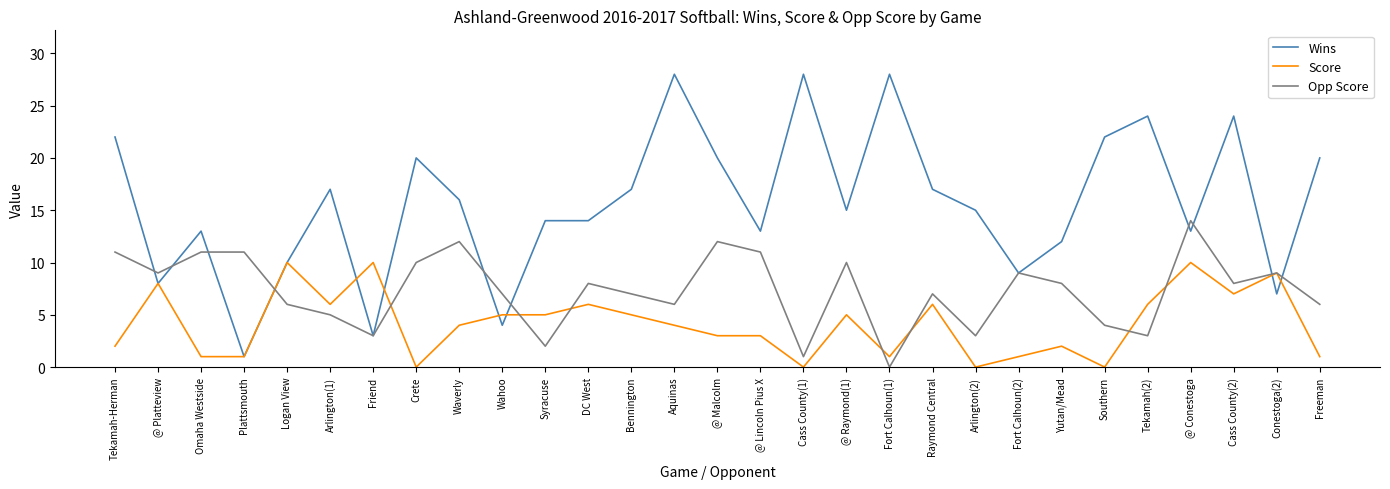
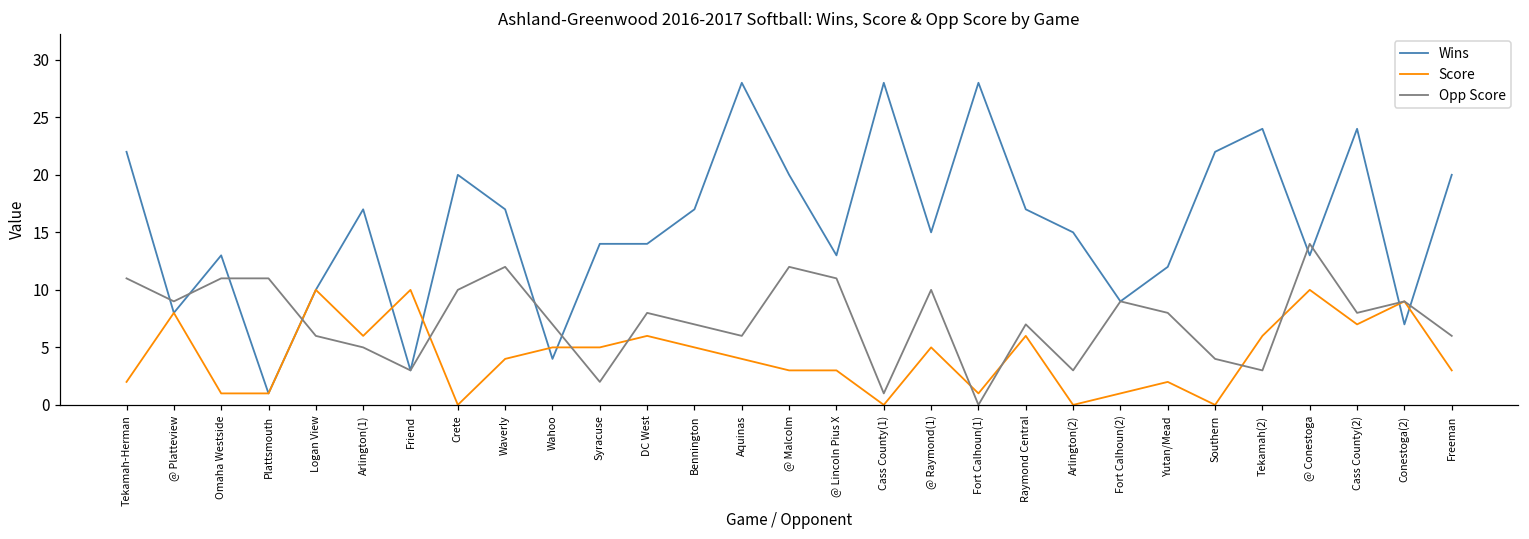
  {
    "Wins": {
      "Tekamah-Herman": 22,
      "Omaha Westside": 13,
      "Arlington(1)": 17,
      "Crete": 20,
-     "Waverly": 16,
+     "Waverly": 17,
      "Wahoo": 4,
      "Syracuse": 14,
      "DC West": 14,
      "Bennington": 17,
      "Aquinas": 28,
      "@ Malcolm": 20,
      "@ Lincoln Pius X": 13,
      "Cass County(1)": 28,
      "@ Raymond(1)": 15,
      "Fort Calhoun(1)": 28,
      "Raymond Central": 17,
      "Arlington(2)": 15,
      "Yutan/Mead": 12,
      "Southern": 22,
      "Tekamah(2)": 24,
      "@ Conestoga": 13,
      "Cass County(2)": 24,
      "Conestoga(2)": 7,
      "Freeman": 20
    },
    "Score": {
      "Tekamah-Herman": 2,
      "Omaha Westside": 1,
      "Arlington(1)": 6,
      "Friend": 10,
      "Crete": 0,
      "Waverly": 4,
      "Wahoo": 5,
      "Syracuse": 5,
      "DC West": 6,
      "Bennington": 5,
      "Aquinas": 4,
      "@ Malcolm": 3,
      "@ Lincoln Pius X": 3,
      "Cass County(1)": 0,
      "@ Raymond(1)": 5,
      "Fort Calhoun(1)": 1,
      "Raymond Central": 6,
      "Arlington(2)": 0,
      "Fort Calhoun(2)": 1,
      "Yutan/Mead": 2,
      "Southern": 0,
      "Tekamah(2)": 6,
      "@ Conestoga": 10,
      "Cass County(2)": 7,
-     "Freeman": 1
+     "Freeman": 3
    },
    "Opp Score": {
      "Tekamah-Herman": 11,
      "@ Platteview": 9,
      "Omaha Westside": 11,
      "Plattsmouth": 11,
      "Logan View": 6,
      "Arlington(1)": 5,
      "Crete": 10,
      "Waverly": 12,
      "Wahoo": 7,
      "Syracuse": 2,
      "DC West": 8,
      "Bennington": 7,
      "Aquinas": 6,
      "@ Malcolm": 12,
      "@ Lincoln Pius X": 11,
      "Cass County(1)": 1,
      "@ Raymond(1)": 10,
      "Fort Calhoun(1)": 0,
      "Raymond Central": 7,
      "Arlington(2)": 3,
      "Yutan/Mead": 8,
      "Southern": 4,
      "Tekamah(2)": 3,
      "@ Conestoga": 14,
      "Cass County(2)": 8,
      "Freeman": 6
    }
  }
